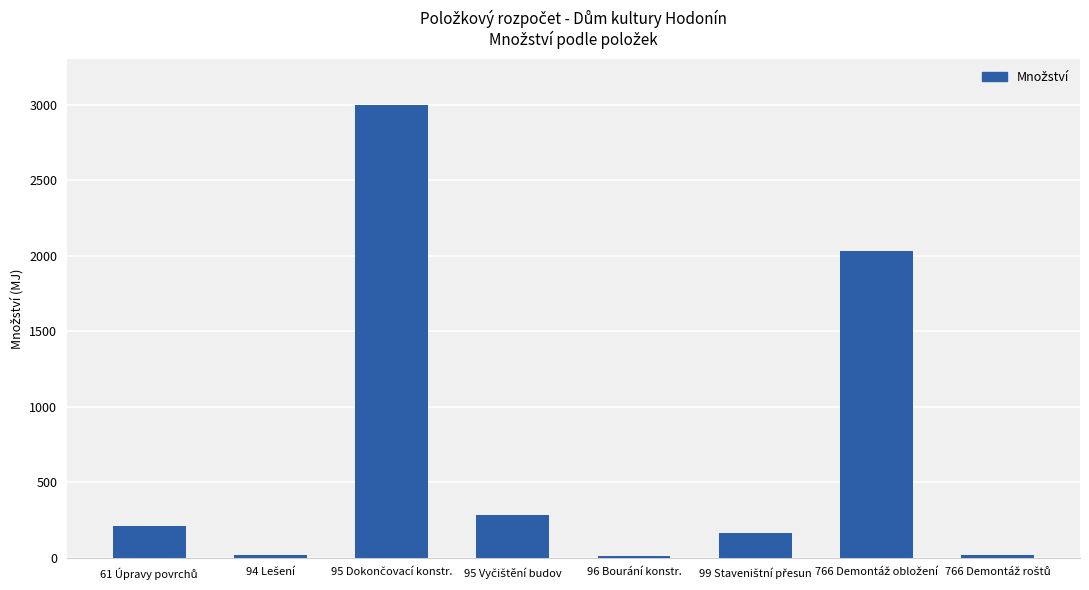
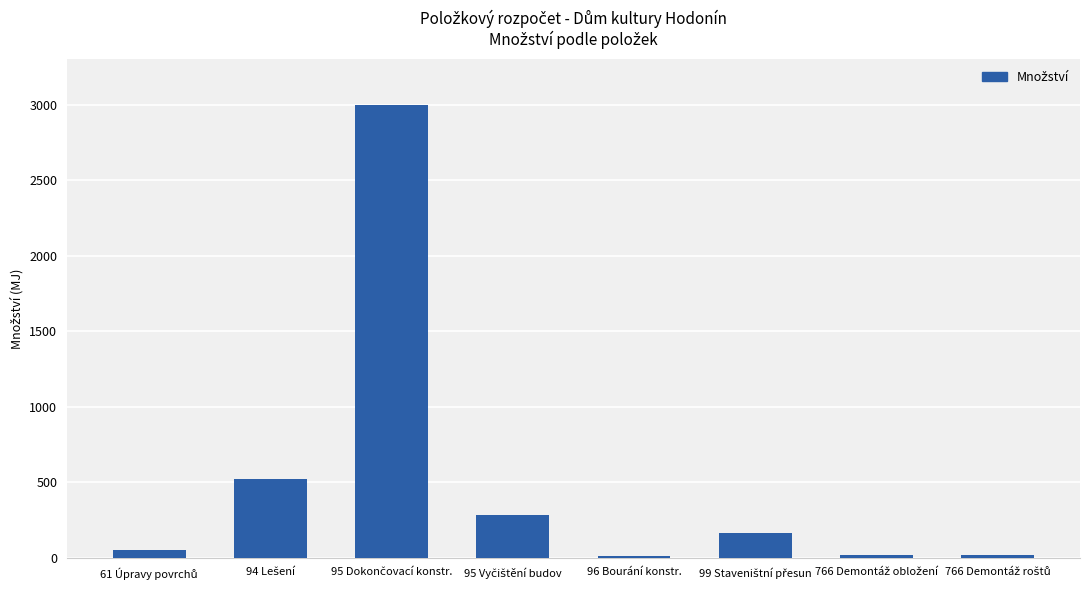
  {
-   "61 Úpravy povrchů": 210,
-   "94 Lešení": 10,
+   "61 Úpravy povrchů": 50,
+   "94 Lešení": 520,
    "95 Dokončovací konstr.": 3000,
    "95 Vyčištění budov": 280,
    "99 Staveništní přesun": 160,
-   "766 Demontáž obložení": 2030,
+   "766 Demontáž obložení": 20,
    "766 Demontáž roštů": 20
  }
